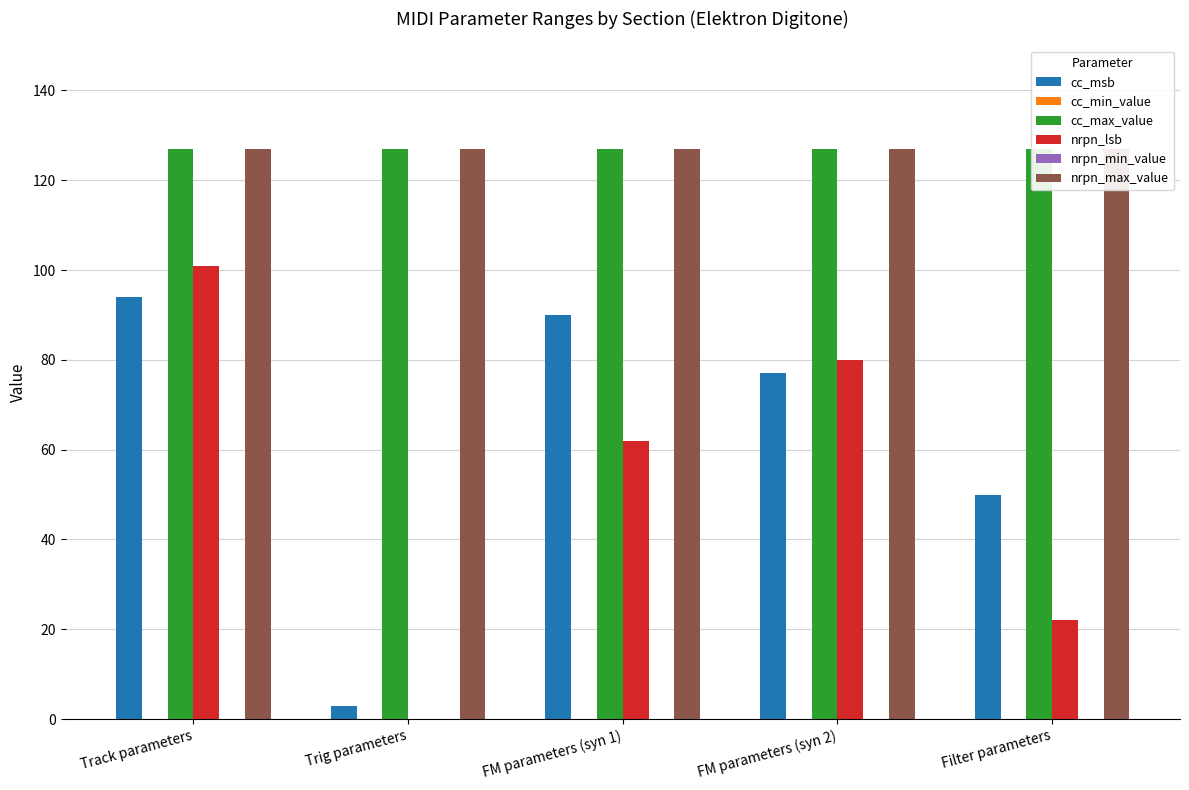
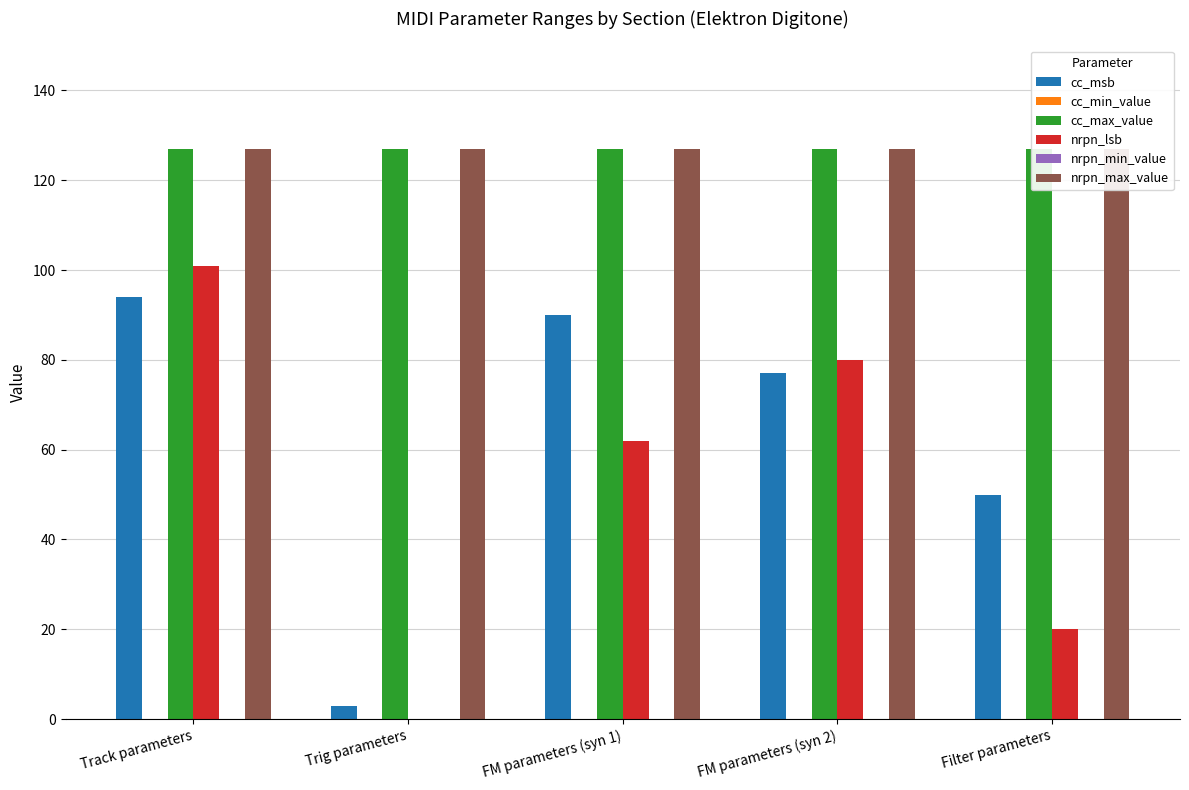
  {
    "cc_msb": {
      "Track parameters": 94,
      "Trig parameters": 3,
      "FM parameters (syn 1)": 90,
      "FM parameters (syn 2)": 77,
      "Filter parameters": 50
    },
    "cc_min_value": {
      "Track parameters": 0,
      "Trig parameters": 0,
      "FM parameters (syn 1)": 0,
      "FM parameters (syn 2)": 0,
      "Filter parameters": 0
    },
    "cc_max_value": {
      "Track parameters": 127,
      "Trig parameters": 127,
      "FM parameters (syn 1)": 127,
      "FM parameters (syn 2)": 127
    },
    "nrpn_lsb": {
      "Track parameters": 101,
      "Trig parameters": 0,
      "FM parameters (syn 1)": 62,
      "FM parameters (syn 2)": 80,
-     "Filter parameters": 22
+     "Filter parameters": 20
    },
    "nrpn_min_value": {
      "Track parameters": 0,
      "Trig parameters": 0,
      "FM parameters (syn 1)": 0,
      "FM parameters (syn 2)": 0,
      "Filter parameters": 0
    },
    "nrpn_max_value": {
      "Track parameters": 127,
      "Trig parameters": 127,
      "FM parameters (syn 1)": 127,
      "FM parameters (syn 2)": 127
    }
  }
